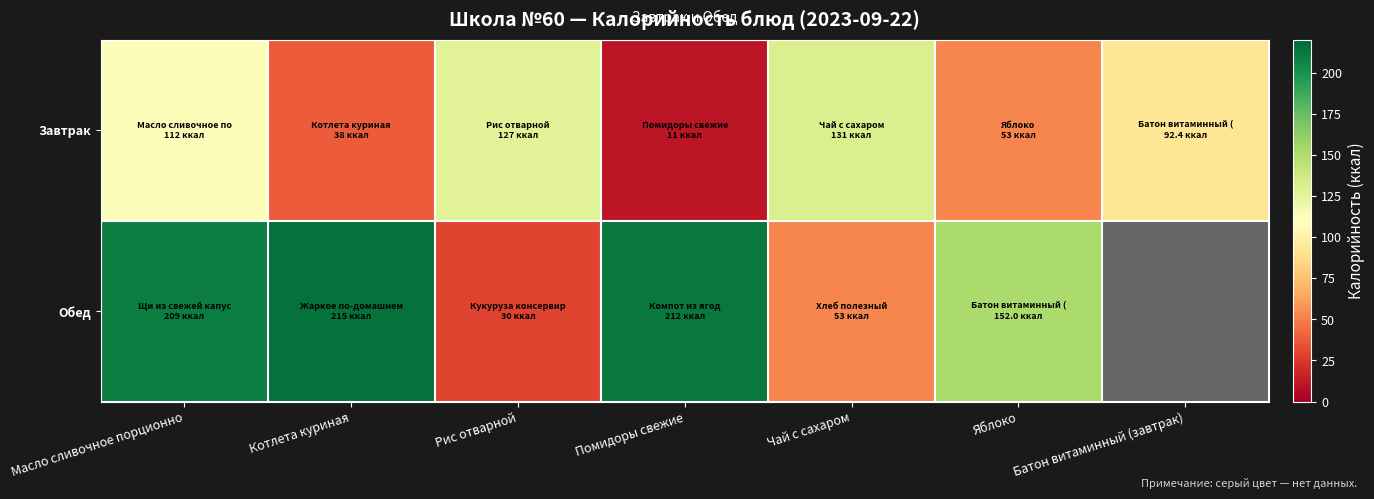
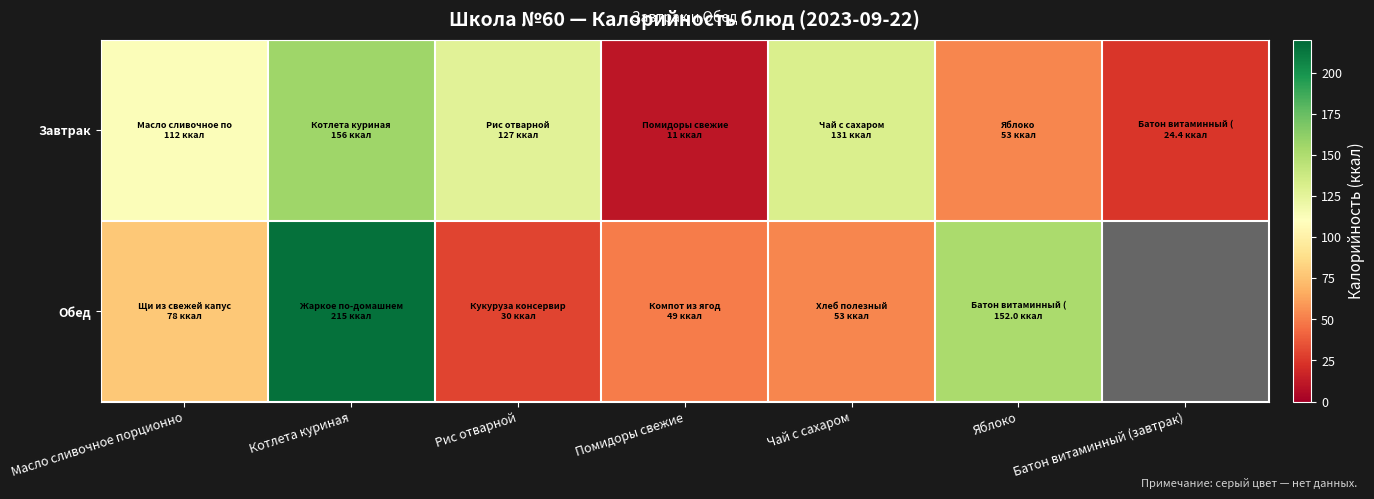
  {
    "Завтрак": {
      "Масло сливочное порционно": 112,
-     "Котлета куриная": 38,
+     "Котлета куриная": 156,
      "Рис отварной": 127,
      "Помидоры свежие": 11,
      "Чай с сахаром": 131,
      "Яблоко": 53,
-     "Батон витаминный (завтрак)": 92.4
+     "Батон витаминный (завтрак)": 24.4
    },
    "Обед": {
-     "Масло сливочное порционно": 209,
+     "Масло сливочное порционно": 78,
      "Котлета куриная": 215,
      "Рис отварной": 30,
-     "Помидоры свежие": 212,
+     "Помидоры свежие": 49,
      "Чай с сахаром": 53,
      "Яблоко": 152.0
    }
  }
